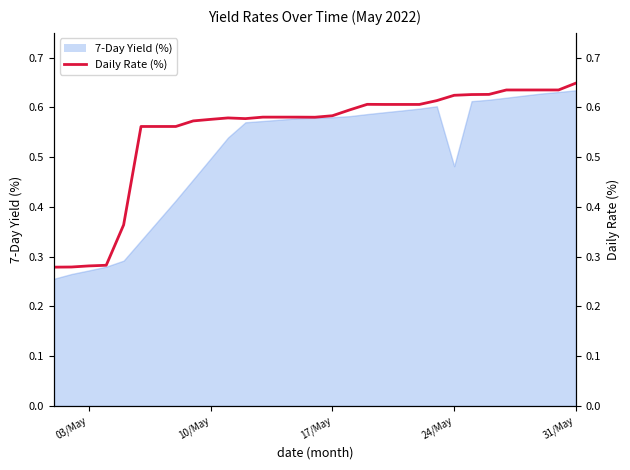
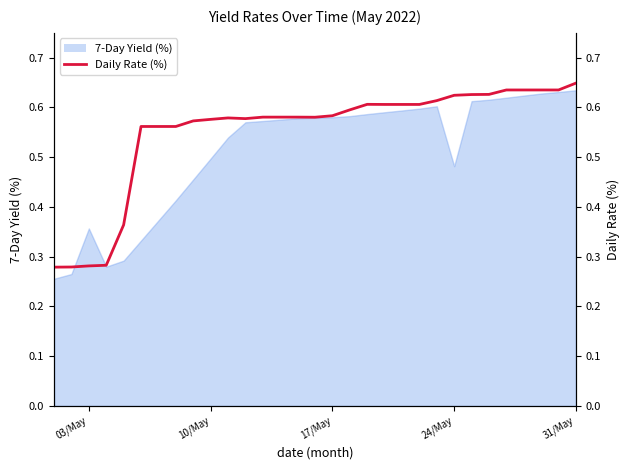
  {
    "7-Day Yield (%)": {
-     "03/May": 0.27,
+     "03/May": 0.36,
      "10/May": 0.50,
      "17/May": 0.58,
      "24/May": 0.48,
      "31/May": 0.63
    },
    "Daily Rate (%)": {
      "03/May": 0.28,
      "10/May": 0.58,
      "17/May": 0.58,
      "24/May": 0.62,
      "31/May": 0.65
    }
  }
